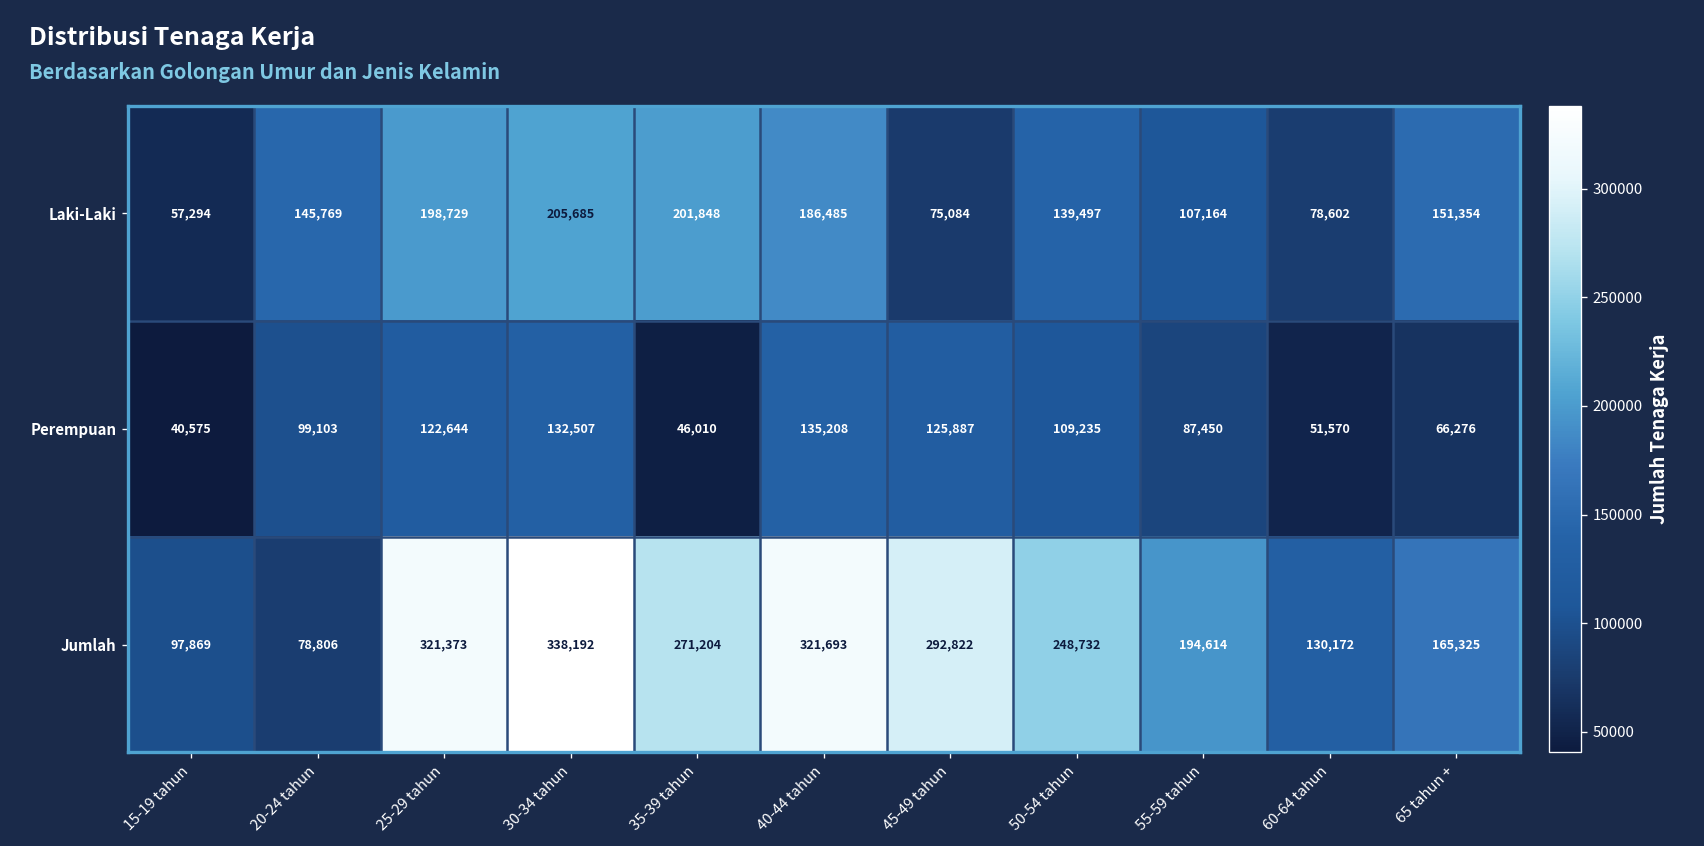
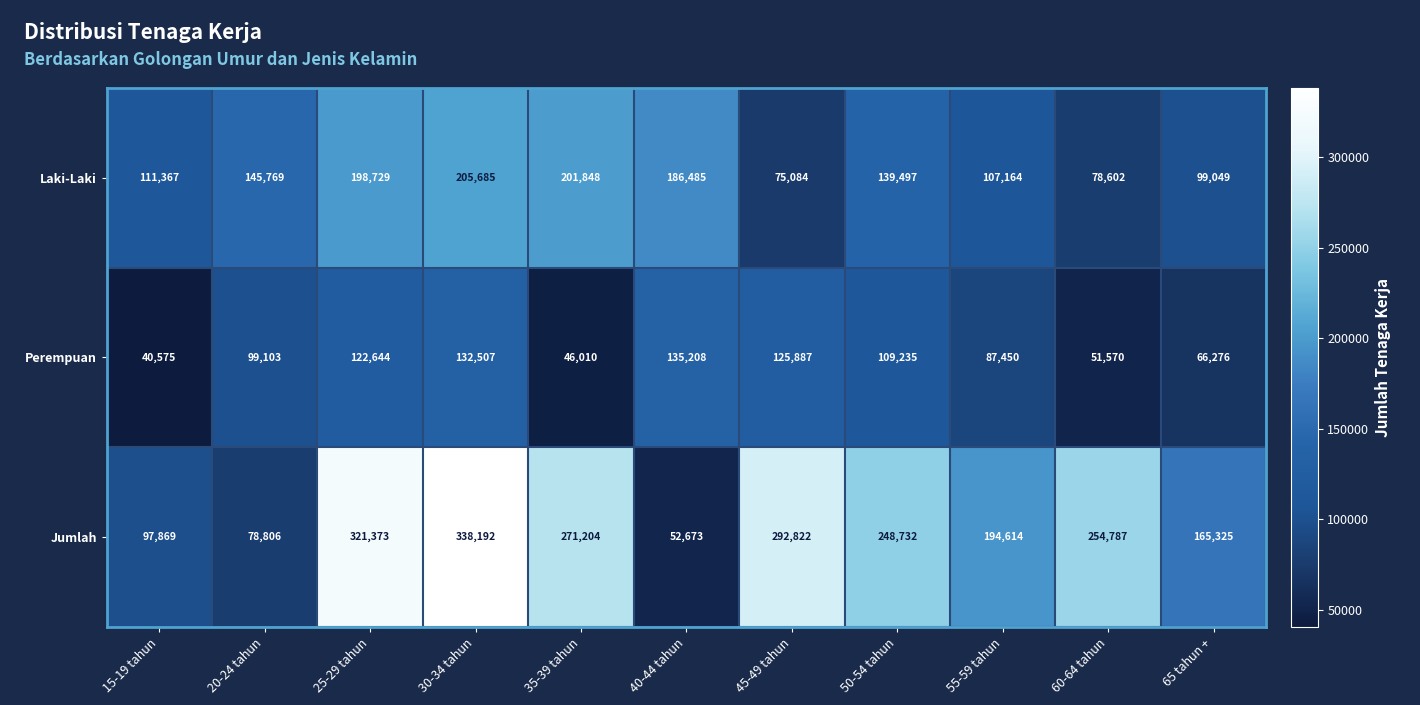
  {
    "Laki-Laki": {
-     "15-19 tahun": "57,294",
+     "15-19 tahun": "111,367",
      "20-24 tahun": "145,769",
      "25-29 tahun": "198,729",
      "30-34 tahun": "205,685",
      "35-39 tahun": "201,848",
      "40-44 tahun": "186,485",
      "45-49 tahun": "75,084",
      "50-54 tahun": "139,497",
      "55-59 tahun": "107,164",
      "60-64 tahun": "78,602",
-     "65 tahun +": "151,354"
+     "65 tahun +": "99,049"
    },
    "Perempuan": {
      "15-19 tahun": "40,575",
      "20-24 tahun": "99,103",
      "25-29 tahun": "122,644",
      "30-34 tahun": "132,507",
      "35-39 tahun": "46,010",
      "40-44 tahun": "135,208",
      "45-49 tahun": "125,887",
      "50-54 tahun": "109,235",
      "55-59 tahun": "87,450",
      "60-64 tahun": "51,570",
      "65 tahun +": "66,276"
    },
    "Jumlah": {
      "15-19 tahun": "97,869",
      "20-24 tahun": "78,806",
      "25-29 tahun": "321,373",
      "30-34 tahun": "338,192",
      "35-39 tahun": "271,204",
-     "40-44 tahun": "321,693",
+     "40-44 tahun": "52,673",
      "45-49 tahun": "292,822",
      "50-54 tahun": "248,732",
      "55-59 tahun": "194,614",
-     "60-64 tahun": "130,172",
+     "60-64 tahun": "254,787",
      "65 tahun +": "165,325"
    }
  }
